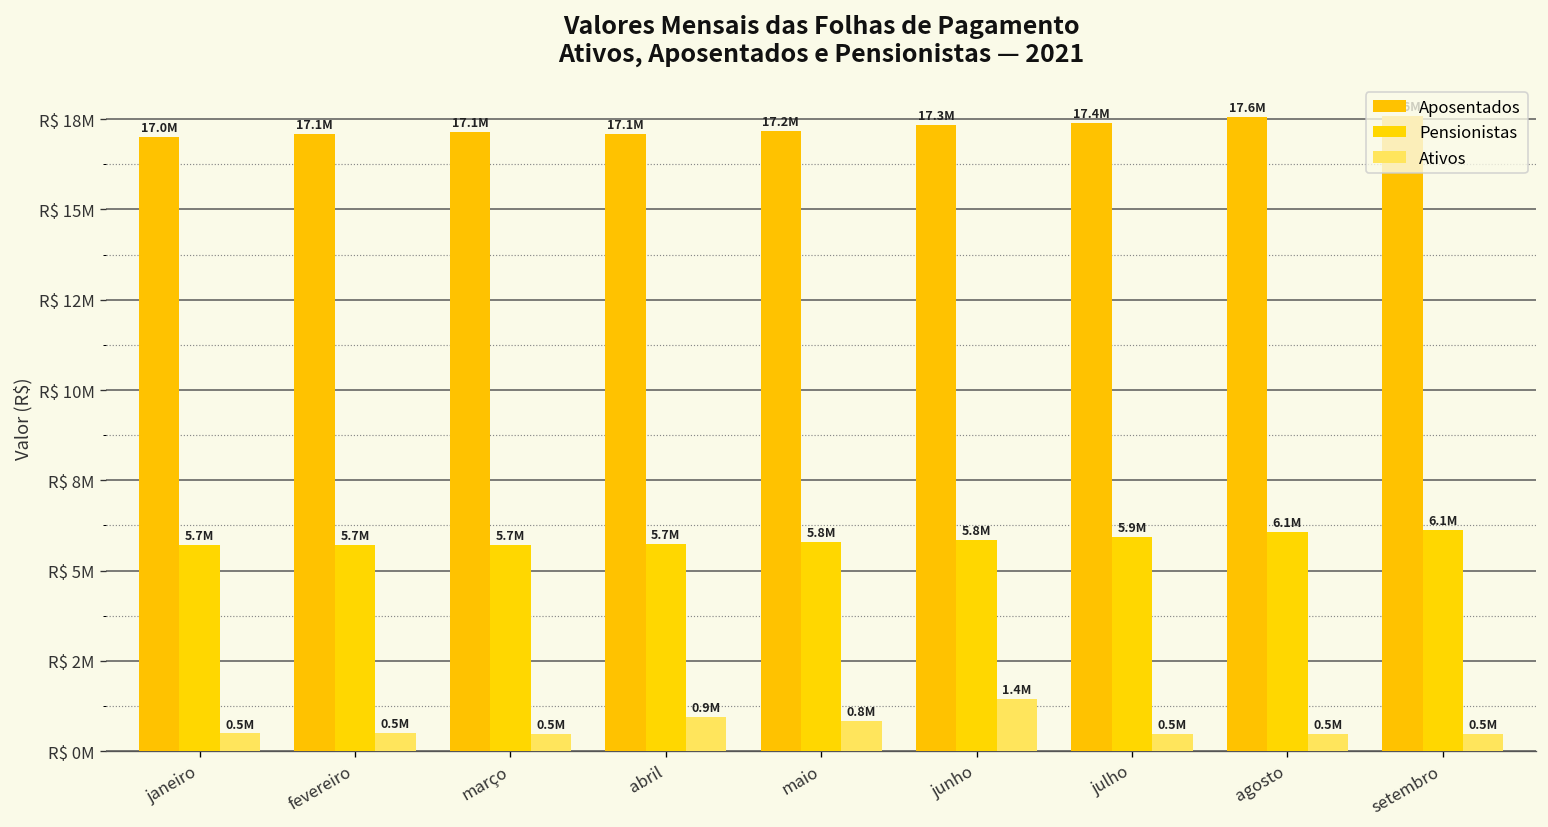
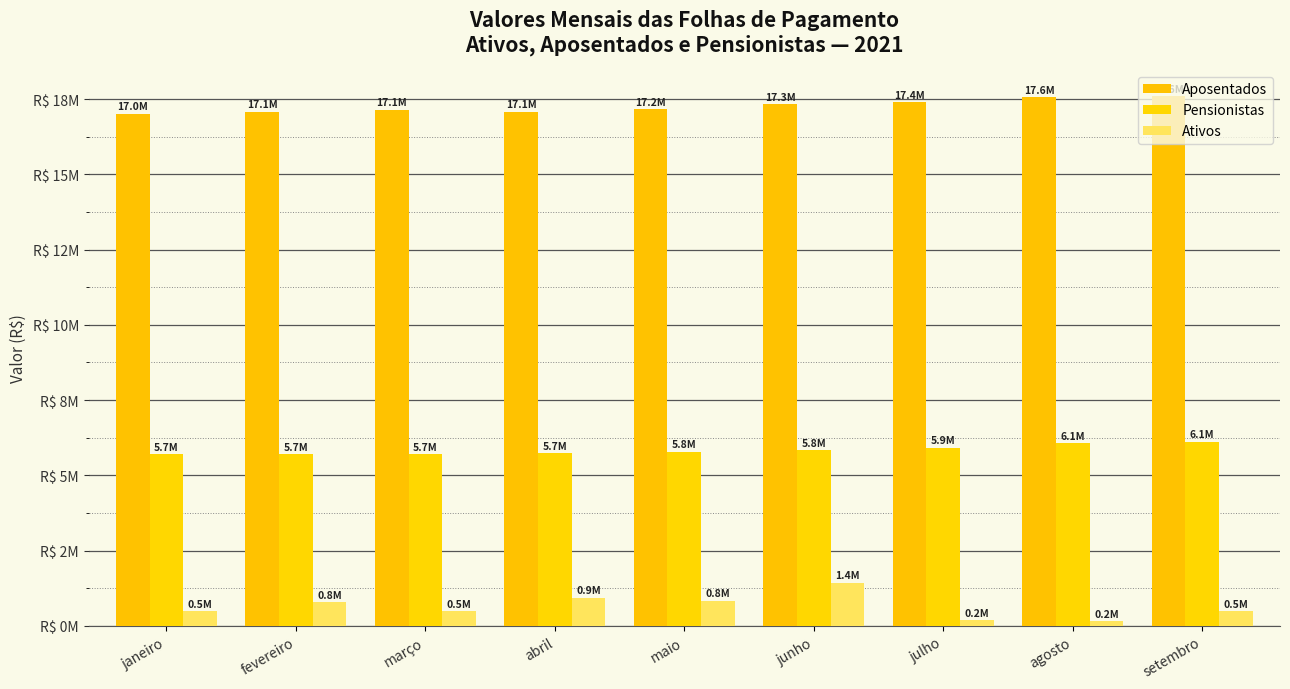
  {
    "Ativos": {
      "janeiro": "0.5M",
-     "fevereiro": "0.5M",
+     "fevereiro": "0.8M",
      "março": "0.5M",
      "abril": "0.9M",
      "maio": "0.8M",
      "junho": "1.4M",
-     "julho": "0.5M",
-     "agosto": "0.5M",
+     "julho": "0.2M",
+     "agosto": "0.2M",
      "setembro": "0.5M"
    }
  }
